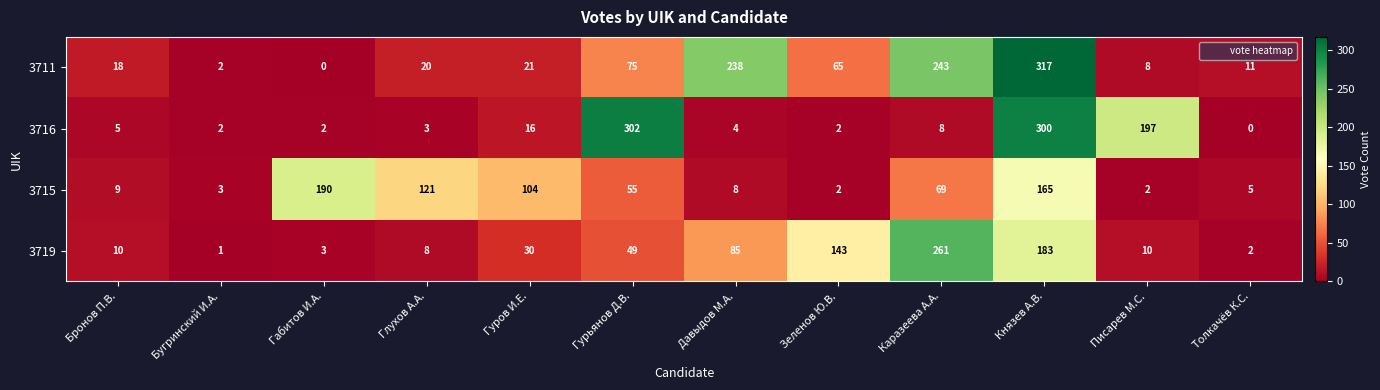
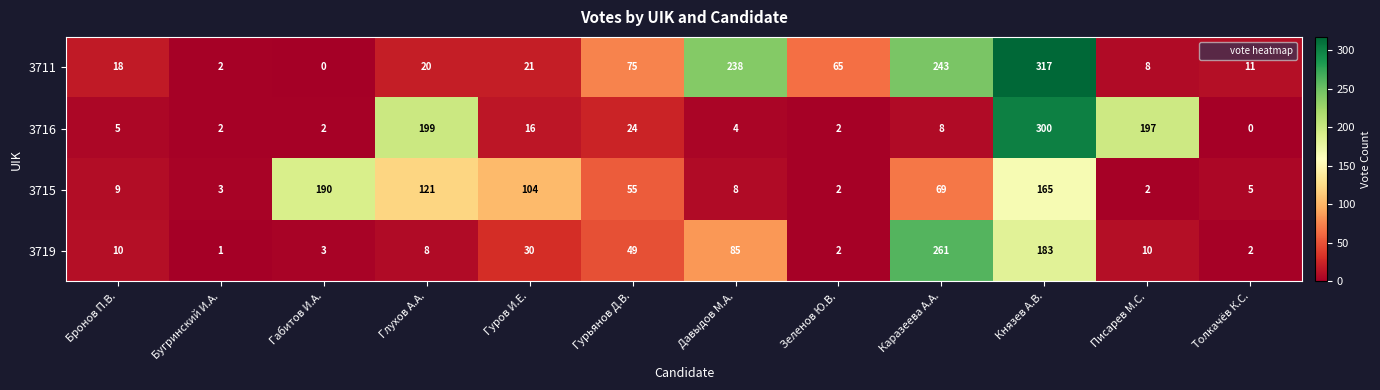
  {
    "3711": {
      "Бронов П.В.": 18,
      "Бугринский И.А.": 2,
      "Габитов И.А.": 0,
      "Глухов А.А.": 20,
      "Гуров И.Е.": 21,
      "Гурьянов Д.В.": 75,
      "Давыдов М.А.": 238,
      "Зеленов Ю.В.": 65,
      "Каразеева А.А.": 243,
      "Князев А.В.": 317,
      "Писарев М.С.": 8,
      "Толкачёв К.С.": 11
    },
    "3716": {
      "Бронов П.В.": 5,
      "Бугринский И.А.": 2,
      "Габитов И.А.": 2,
-     "Глухов А.А.": 3,
+     "Глухов А.А.": 199,
      "Гуров И.Е.": 16,
-     "Гурьянов Д.В.": 302,
+     "Гурьянов Д.В.": 24,
      "Давыдов М.А.": 4,
      "Зеленов Ю.В.": 2,
      "Каразеева А.А.": 8,
      "Князев А.В.": 300,
      "Писарев М.С.": 197,
      "Толкачёв К.С.": 0
    },
    "3715": {
      "Бронов П.В.": 9,
      "Бугринский И.А.": 3,
      "Габитов И.А.": 190,
      "Глухов А.А.": 121,
      "Гуров И.Е.": 104,
      "Гурьянов Д.В.": 55,
      "Давыдов М.А.": 8,
      "Зеленов Ю.В.": 2,
      "Каразеева А.А.": 69,
      "Князев А.В.": 165,
      "Писарев М.С.": 2,
      "Толкачёв К.С.": 5
    },
    "3719": {
      "Бронов П.В.": 10,
      "Бугринский И.А.": 1,
      "Габитов И.А.": 3,
      "Глухов А.А.": 8,
      "Гуров И.Е.": 30,
      "Гурьянов Д.В.": 49,
      "Давыдов М.А.": 85,
-     "Зеленов Ю.В.": 143,
+     "Зеленов Ю.В.": 2,
      "Каразеева А.А.": 261,
      "Князев А.В.": 183,
      "Писарев М.С.": 10,
      "Толкачёв К.С.": 2
    }
  }
